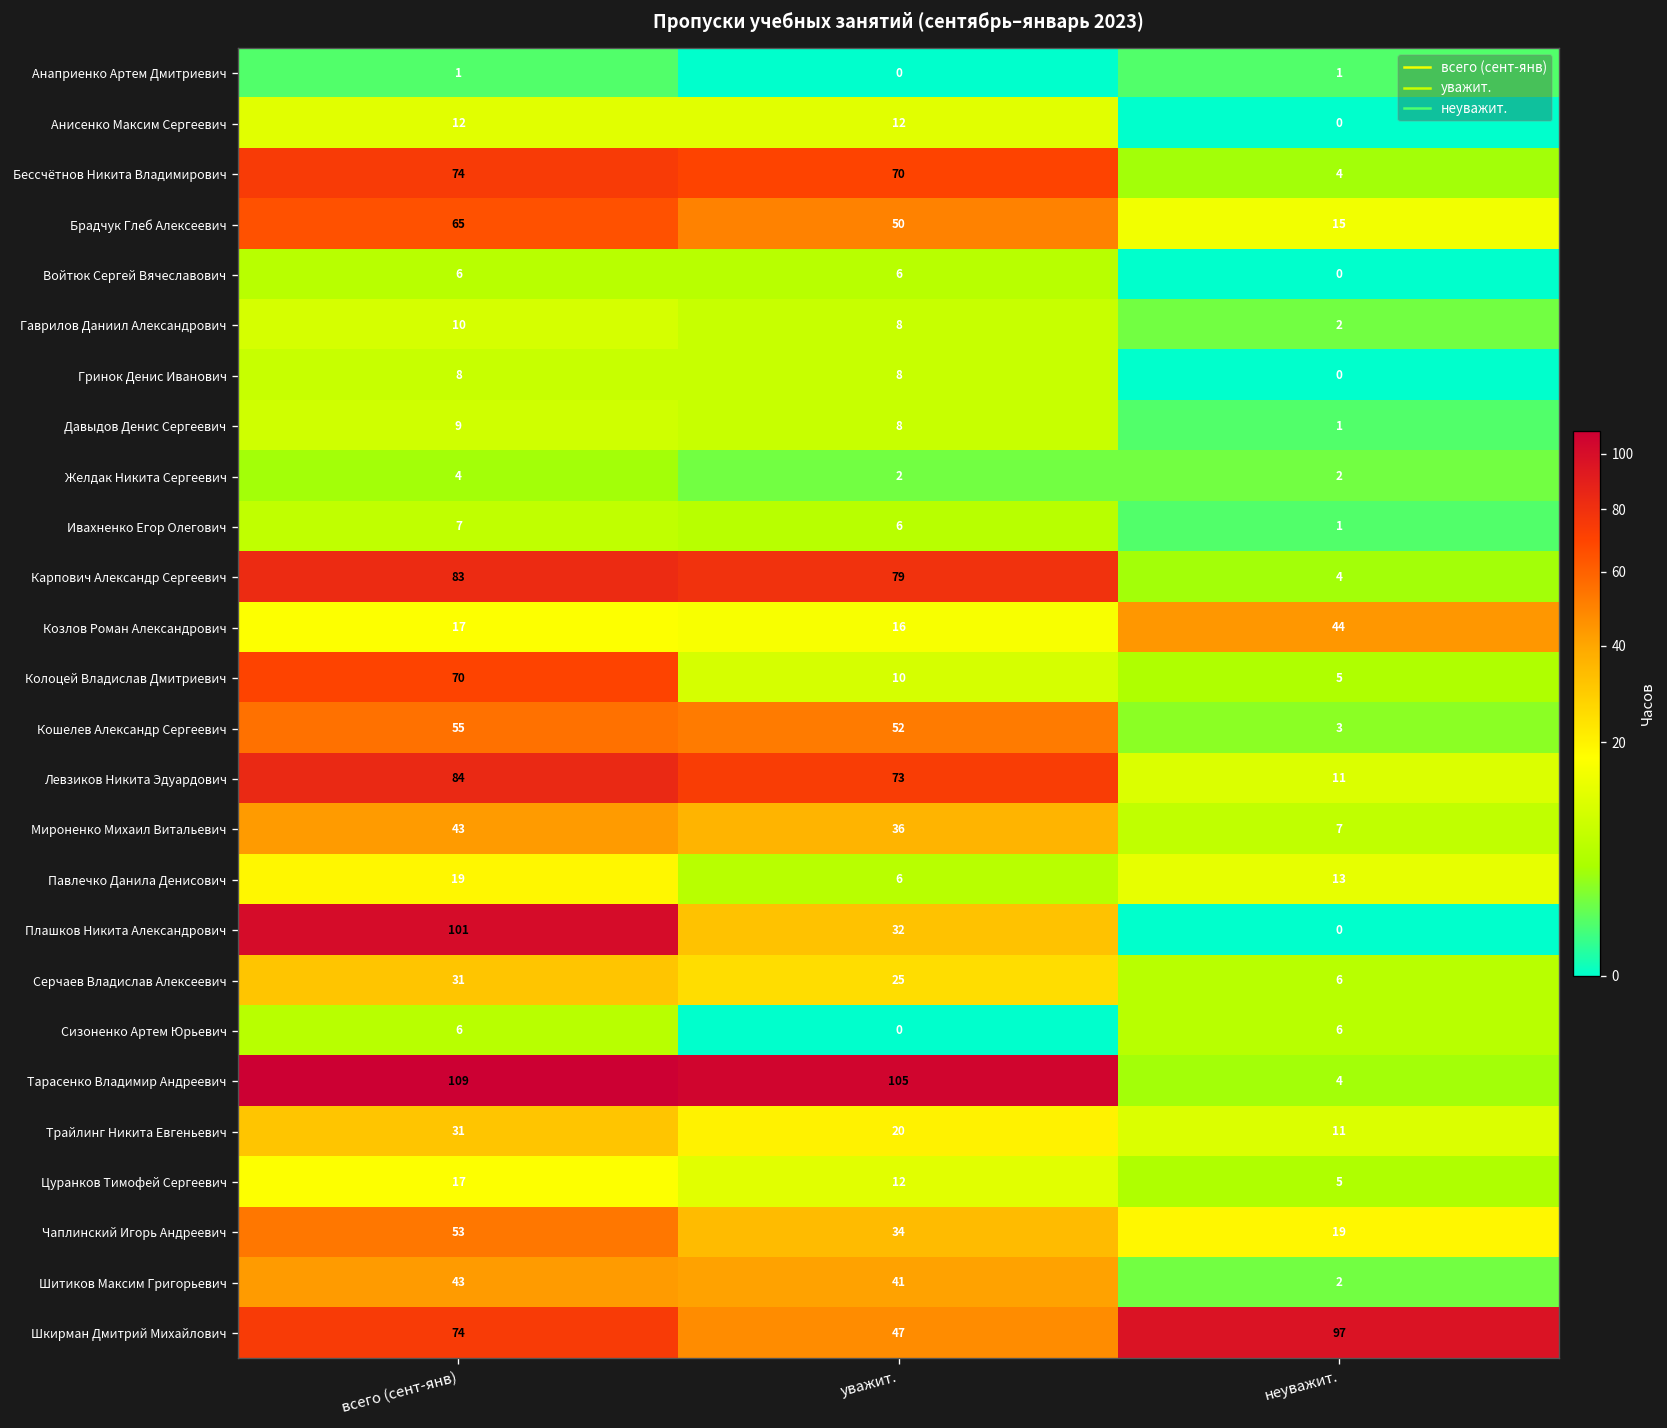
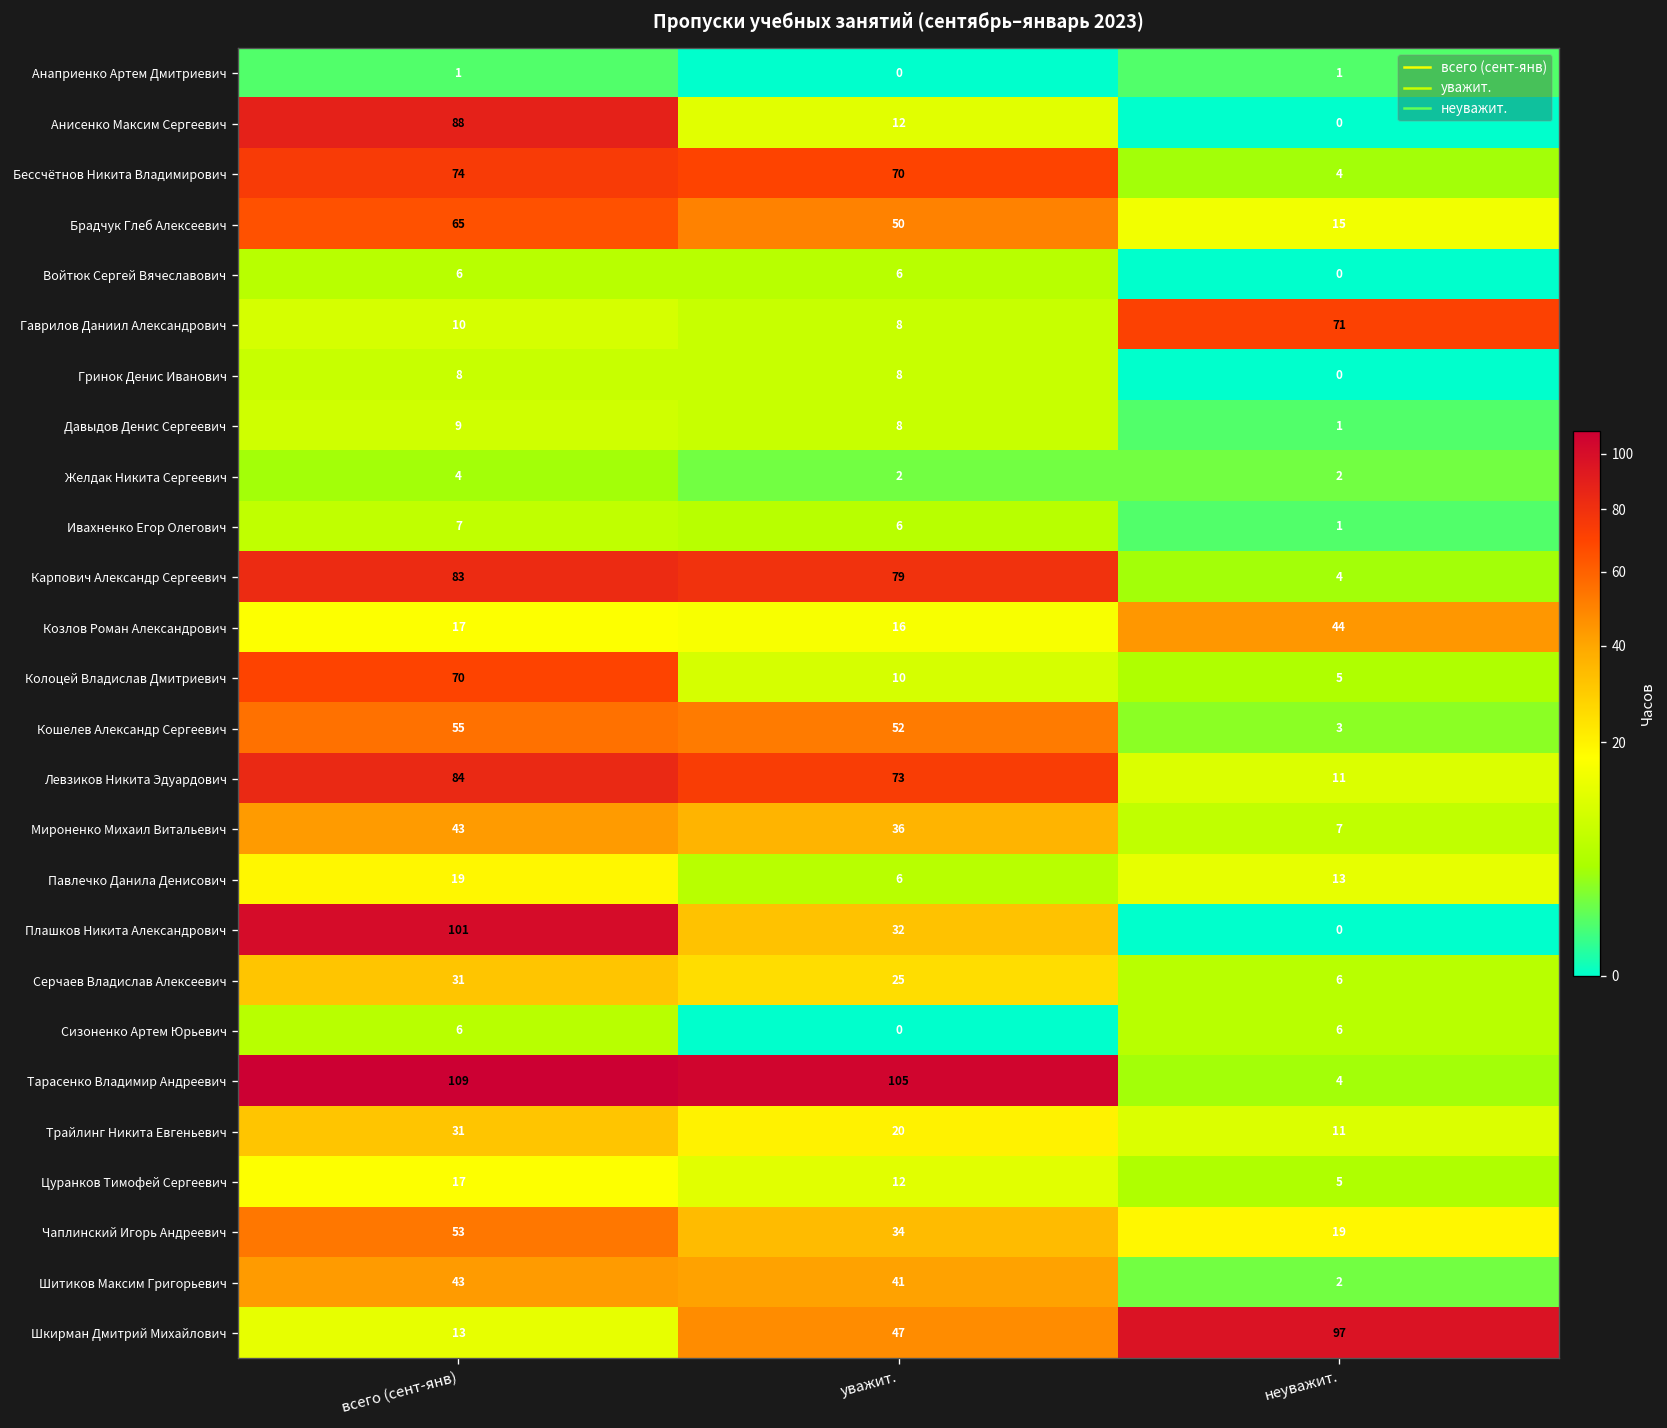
  {
    "Анаприенко Артем Дмитриевич": {
      "всего (сент-янв)": 1,
      "уважит.": 0,
      "неуважит.": 1
    },
    "Анисенко Максим Сергеевич": {
-     "всего (сент-янв)": 12,
+     "всего (сент-янв)": 88,
      "уважит.": 12,
      "неуважит.": 0
    },
    "Бессчётнов Никита Владимирович": {
      "всего (сент-янв)": 74,
      "уважит.": 70,
      "неуважит.": 4
    },
    "Брадчук Глеб Алексеевич": {
      "всего (сент-янв)": 65,
      "уважит.": 50,
      "неуважит.": 15
    },
    "Войтюк Сергей Вячеславович": {
      "всего (сент-янв)": 6,
      "уважит.": 6,
      "неуважит.": 0
    },
    "Гаврилов Даниил Александрович": {
      "всего (сент-янв)": 10,
      "уважит.": 8,
-     "неуважит.": 2
+     "неуважит.": 71
    },
    "Гринок Денис Иванович": {
      "всего (сент-янв)": 8,
      "уважит.": 8,
      "неуважит.": 0
    },
    "Давыдов Денис Сергеевич": {
      "всего (сент-янв)": 9,
      "уважит.": 8,
      "неуважит.": 1
    },
    "Желдак Никита Сергеевич": {
      "всего (сент-янв)": 4,
      "уважит.": 2,
      "неуважит.": 2
    },
    "Ивахненко Егор Олегович": {
      "всего (сент-янв)": 7,
      "уважит.": 6,
      "неуважит.": 1
    },
    "Карпович Александр Сергеевич": {
      "всего (сент-янв)": 83,
      "уважит.": 79,
      "неуважит.": 4
    },
    "Козлов Роман Александрович": {
      "всего (сент-янв)": 17,
      "уважит.": 16,
      "неуважит.": 44
    },
    "Колоцей Владислав Дмитриевич": {
      "всего (сент-янв)": 70,
      "уважит.": 10,
      "неуважит.": 5
    },
    "Кошелев Александр Сергеевич": {
      "всего (сент-янв)": 55,
      "уважит.": 52,
      "неуважит.": 3
    },
    "Левзиков Никита Эдуардович": {
      "всего (сент-янв)": 84,
      "уважит.": 73,
      "неуважит.": 11
    },
    "Мироненко Михаил Витальевич": {
      "всего (сент-янв)": 43,
      "уважит.": 36,
      "неуважит.": 7
    },
    "Павлечко Данила Денисович": {
      "всего (сент-янв)": 19,
      "уважит.": 6,
      "неуважит.": 13
    },
    "Плашков Никита Александрович": {
      "всего (сент-янв)": 101,
      "уважит.": 32,
      "неуважит.": 0
    },
    "Серчаев Владислав Алексеевич": {
      "всего (сент-янв)": 31,
      "уважит.": 25,
      "неуважит.": 6
    },
    "Сизоненко Артем Юрьевич": {
      "всего (сент-янв)": 6,
      "уважит.": 0,
      "неуважит.": 6
    },
    "Тарасенко Владимир Андреевич": {
      "всего (сент-янв)": 109,
      "уважит.": 105,
      "неуважит.": 4
    },
    "Трайлинг Никита Евгеньевич": {
      "всего (сент-янв)": 31,
      "уважит.": 20,
      "неуважит.": 11
    },
    "Цуранков Тимофей Сергеевич": {
      "всего (сент-янв)": 17,
      "уважит.": 12,
      "неуважит.": 5
    },
    "Чаплинский Игорь Андреевич": {
      "всего (сент-янв)": 53,
      "уважит.": 34,
      "неуважит.": 19
    },
    "Шитиков Максим Григорьевич": {
      "всего (сент-янв)": 43,
      "уважит.": 41,
      "неуважит.": 2
    },
    "Шкирман Дмитрий Михайлович": {
-     "всего (сент-янв)": 74,
+     "всего (сент-янв)": 13,
      "уважит.": 47,
      "неуважит.": 97
    }
  }
